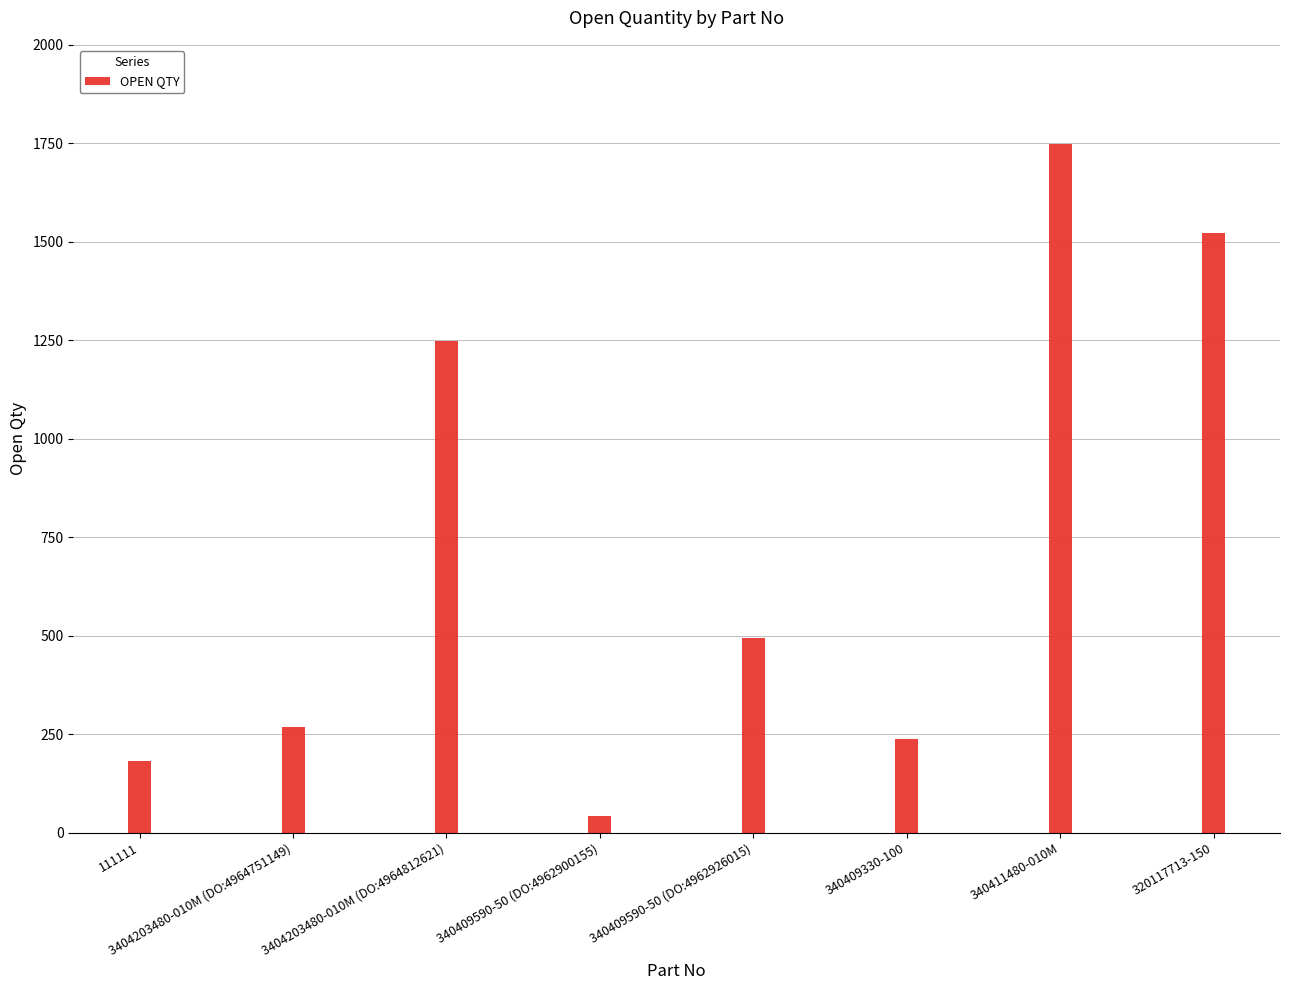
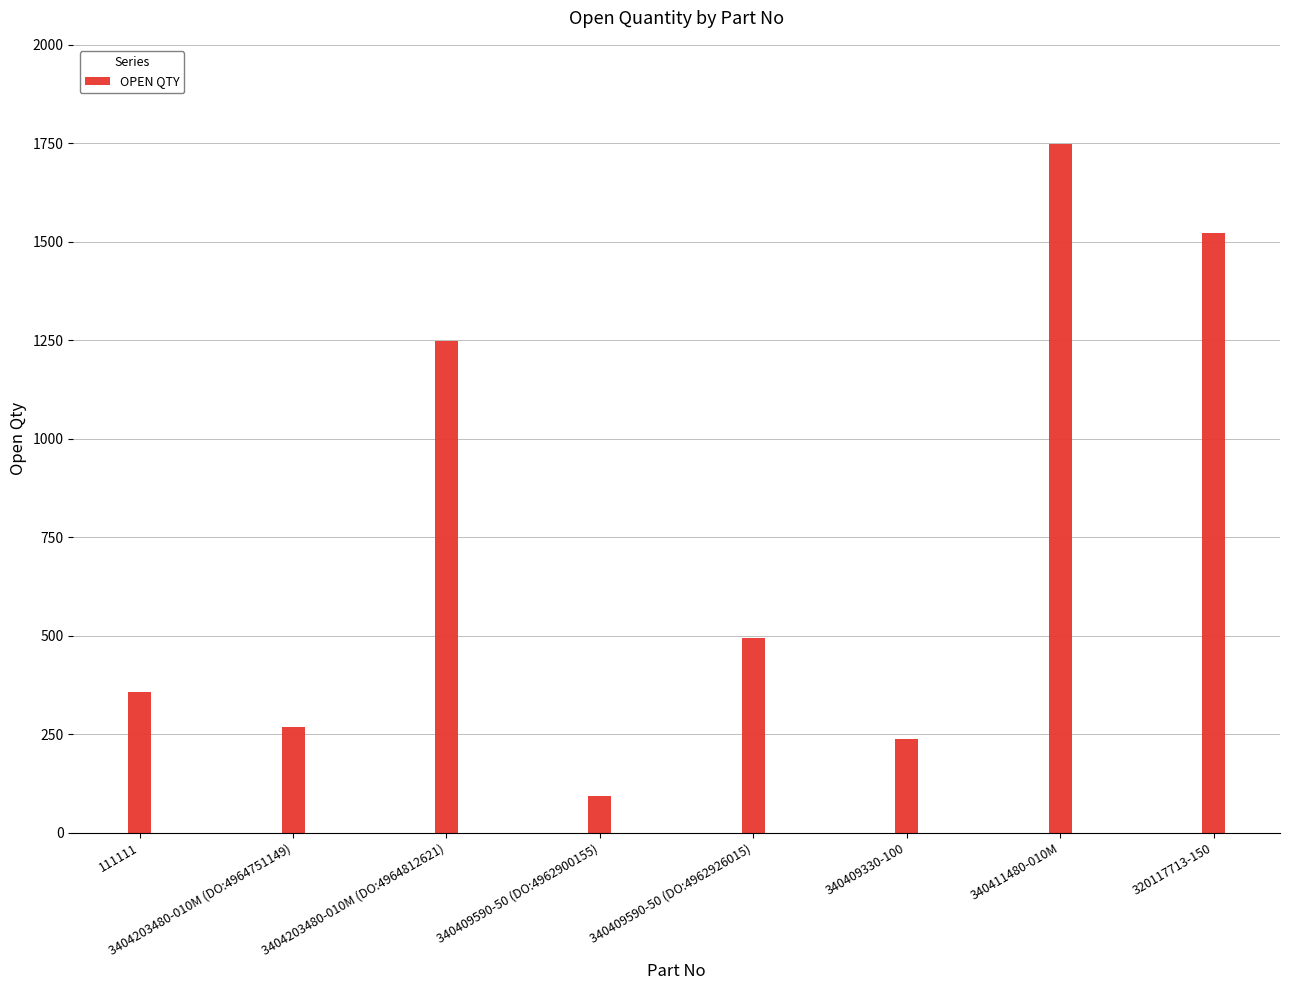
  {
-   "111111": 180,
+   "111111": 360,
    "3404203480-010M (DO:4964751149)": 270,
    "3404203480-010M (DO:4964812621)": 1250,
-   "340409590-50 (DO:4962900155)": 40,
+   "340409590-50 (DO:4962900155)": 90,
    "340409590-50 (DO:4962926015)": 500,
    "340409330-100": 240,
    "340411480-010M": 1750,
    "320117713-150": 1520
  }
